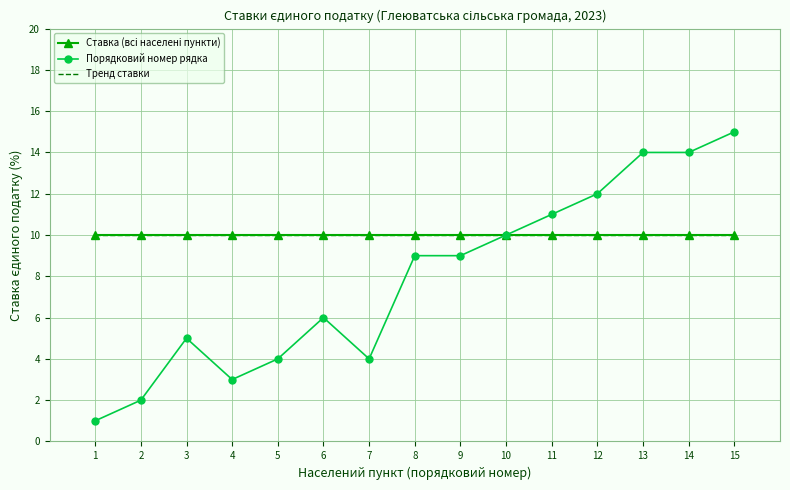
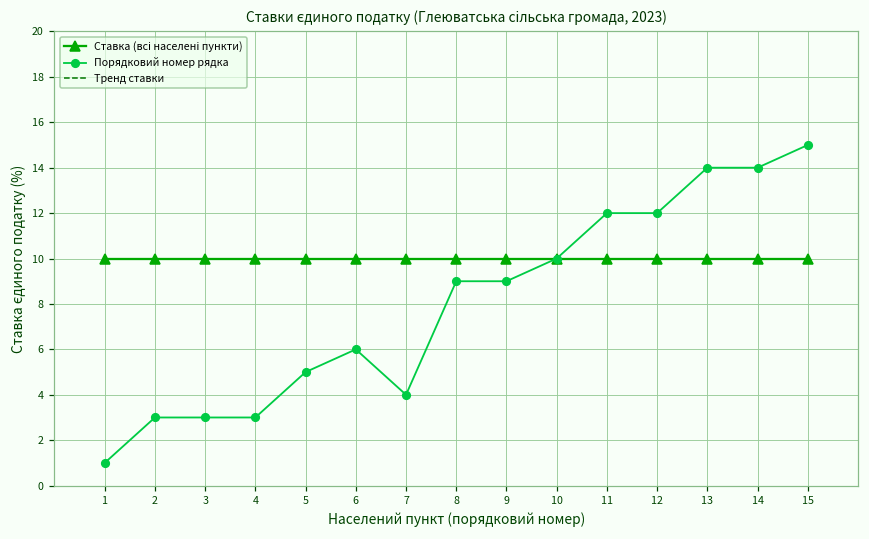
  {
    "Порядковий номер рядка": {
      "1": 1,
-     "2": 2,
-     "3": 5,
+     "2": 3,
+     "3": 3,
      "4": 3,
-     "5": 4,
+     "5": 5,
      "6": 6,
      "7": 4,
      "8": 9,
      "9": 9,
-     "11": 11,
+     "11": 12,
      "12": 12,
      "13": 14,
      "14": 14,
      "15": 15
    }
  }
